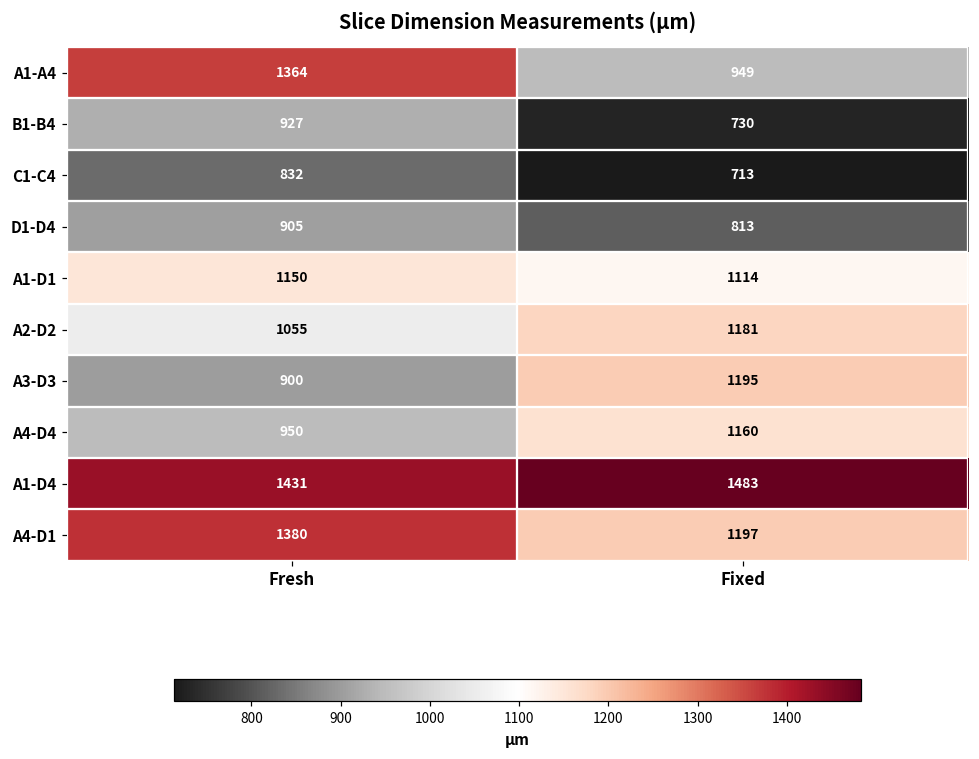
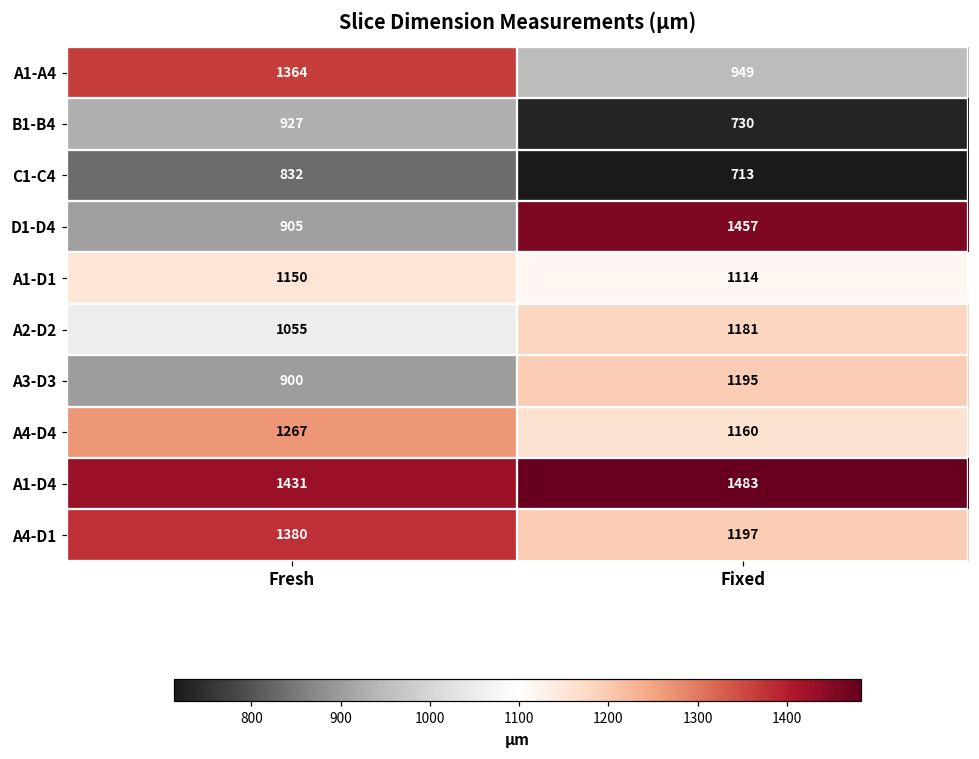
  {
    "A1-A4": {
      "Fresh": 1364,
      "Fixed": 949
    },
    "B1-B4": {
      "Fresh": 927,
      "Fixed": 730
    },
    "C1-C4": {
      "Fresh": 832,
      "Fixed": 713
    },
    "D1-D4": {
      "Fresh": 905,
-     "Fixed": 813
+     "Fixed": 1457
    },
    "A1-D1": {
      "Fresh": 1150,
      "Fixed": 1114
    },
    "A2-D2": {
      "Fresh": 1055,
      "Fixed": 1181
    },
    "A3-D3": {
      "Fresh": 900,
      "Fixed": 1195
    },
    "A4-D4": {
-     "Fresh": 950,
+     "Fresh": 1267,
      "Fixed": 1160
    },
    "A1-D4": {
      "Fresh": 1431,
      "Fixed": 1483
    },
    "A4-D1": {
      "Fresh": 1380,
      "Fixed": 1197
    }
  }
